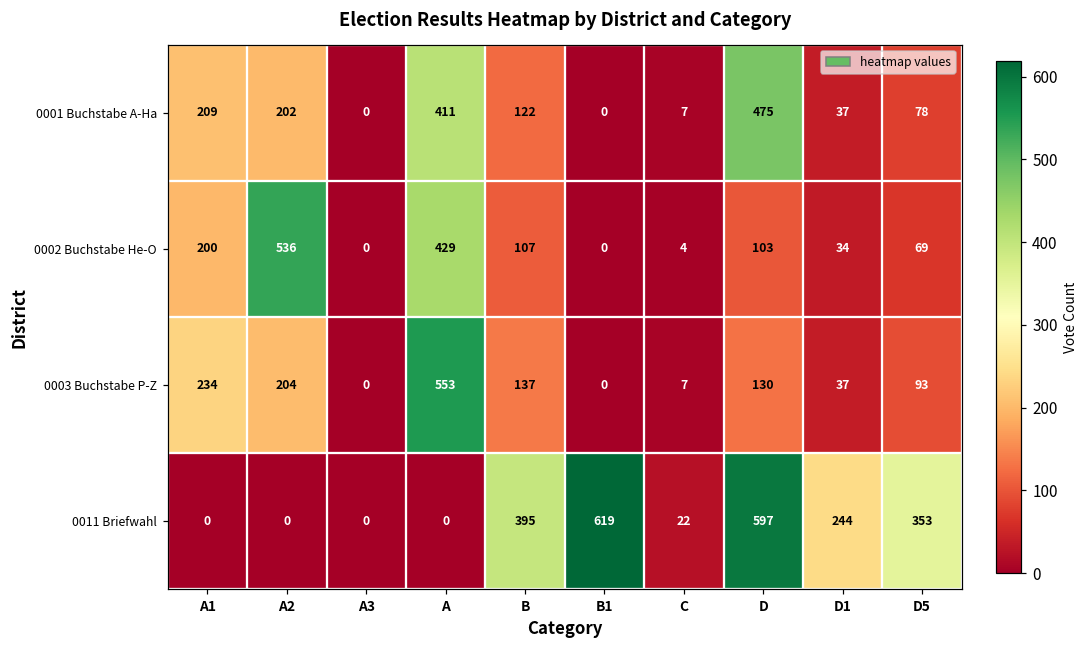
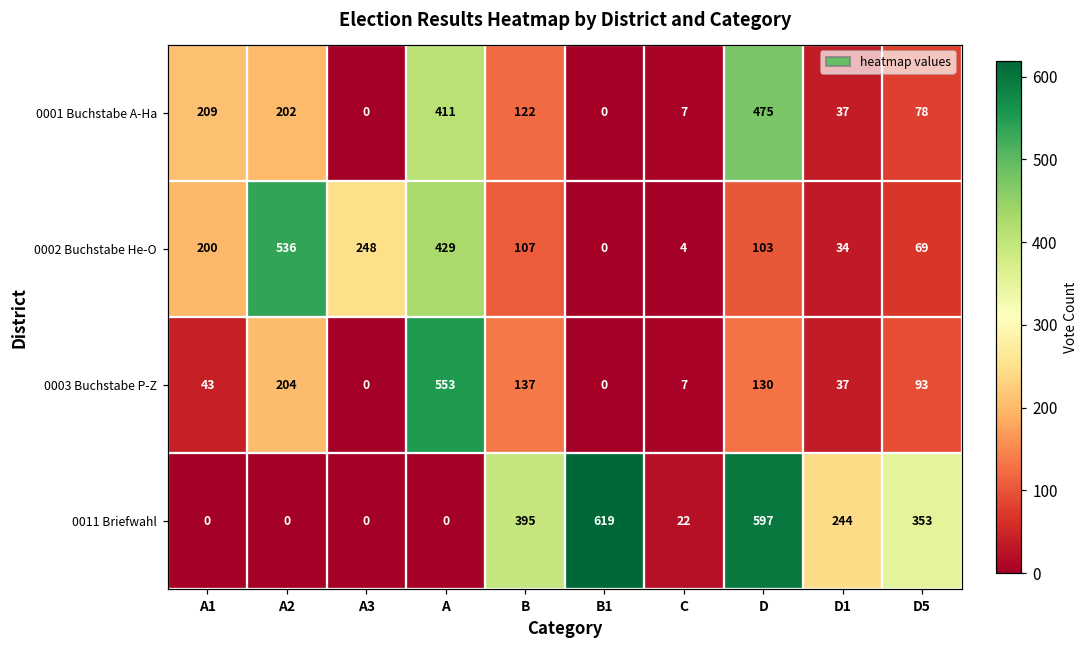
  {
    "0001 Buchstabe A-Ha": {
      "A1": 209,
      "A2": 202,
      "A3": 0,
      "A": 411,
      "B": 122,
      "B1": 0,
      "C": 7,
      "D": 475,
      "D1": 37,
      "D5": 78
    },
    "0002 Buchstabe He-O": {
      "A1": 200,
      "A2": 536,
-     "A3": 0,
+     "A3": 248,
      "A": 429,
      "B": 107,
      "B1": 0,
      "C": 4,
      "D": 103,
      "D1": 34,
      "D5": 69
    },
    "0003 Buchstabe P-Z": {
-     "A1": 234,
+     "A1": 43,
      "A2": 204,
      "A3": 0,
      "A": 553,
      "B": 137,
      "B1": 0,
      "C": 7,
      "D": 130,
      "D1": 37,
      "D5": 93
    },
    "0011 Briefwahl": {
      "A1": 0,
      "A2": 0,
      "A3": 0,
      "A": 0,
      "B": 395,
      "B1": 619,
      "C": 22,
      "D": 597,
      "D1": 244,
      "D5": 353
    }
  }
